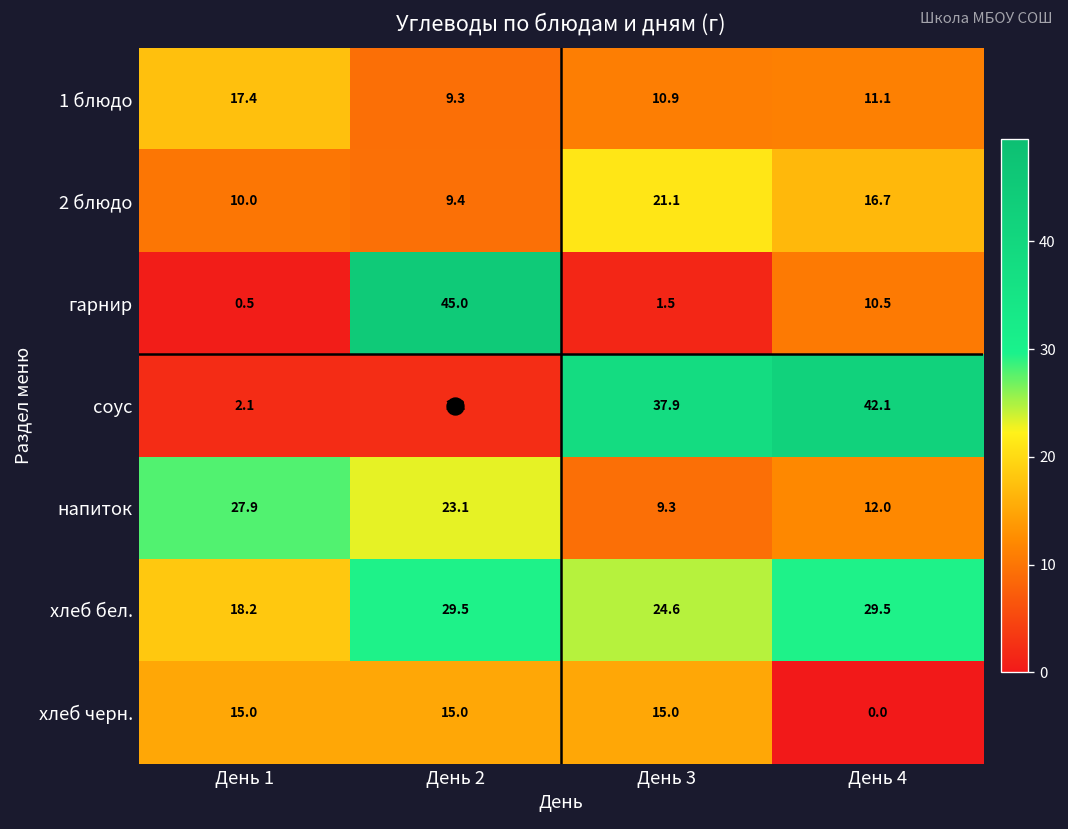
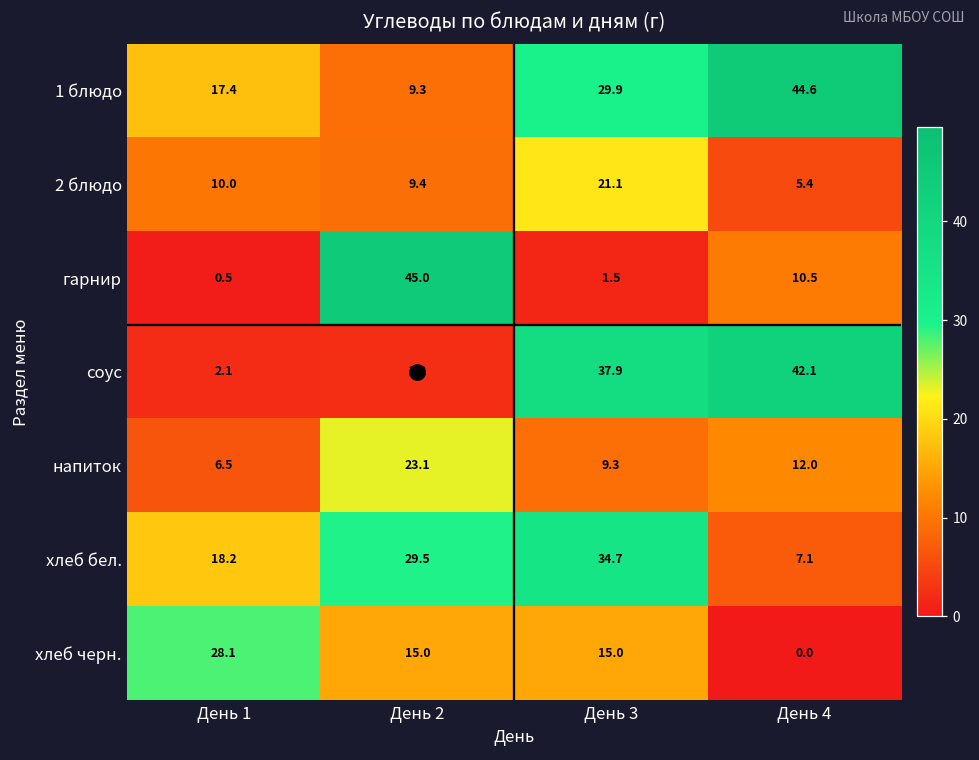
  {
    "1 блюдо": {
      "День 1": 17.4,
      "День 2": 9.3,
-     "День 3": 10.9,
-     "День 4": 11.1
+     "День 3": 29.9,
+     "День 4": 44.6
    },
    "2 блюдо": {
      "День 1": 10.0,
      "День 2": 9.4,
      "День 3": 21.1,
-     "День 4": 16.7
+     "День 4": 5.4
    },
    "гарнир": {
      "День 1": 0.5,
      "День 2": 45.0,
      "День 3": 1.5,
      "День 4": 10.5
    },
    "соус": {
      "День 1": 2.1,
      "День 3": 37.9,
      "День 4": 42.1
    },
    "напиток": {
-     "День 1": 27.9,
+     "День 1": 6.5,
      "День 2": 23.1,
      "День 3": 9.3,
      "День 4": 12.0
    },
    "хлеб бел.": {
      "День 1": 18.2,
      "День 2": 29.5,
-     "День 3": 24.6,
-     "День 4": 29.5
+     "День 3": 34.7,
+     "День 4": 7.1
    },
    "хлеб черн.": {
-     "День 1": 15.0,
+     "День 1": 28.1,
      "День 2": 15.0,
      "День 3": 15.0,
      "День 4": 0.0
    }
  }
